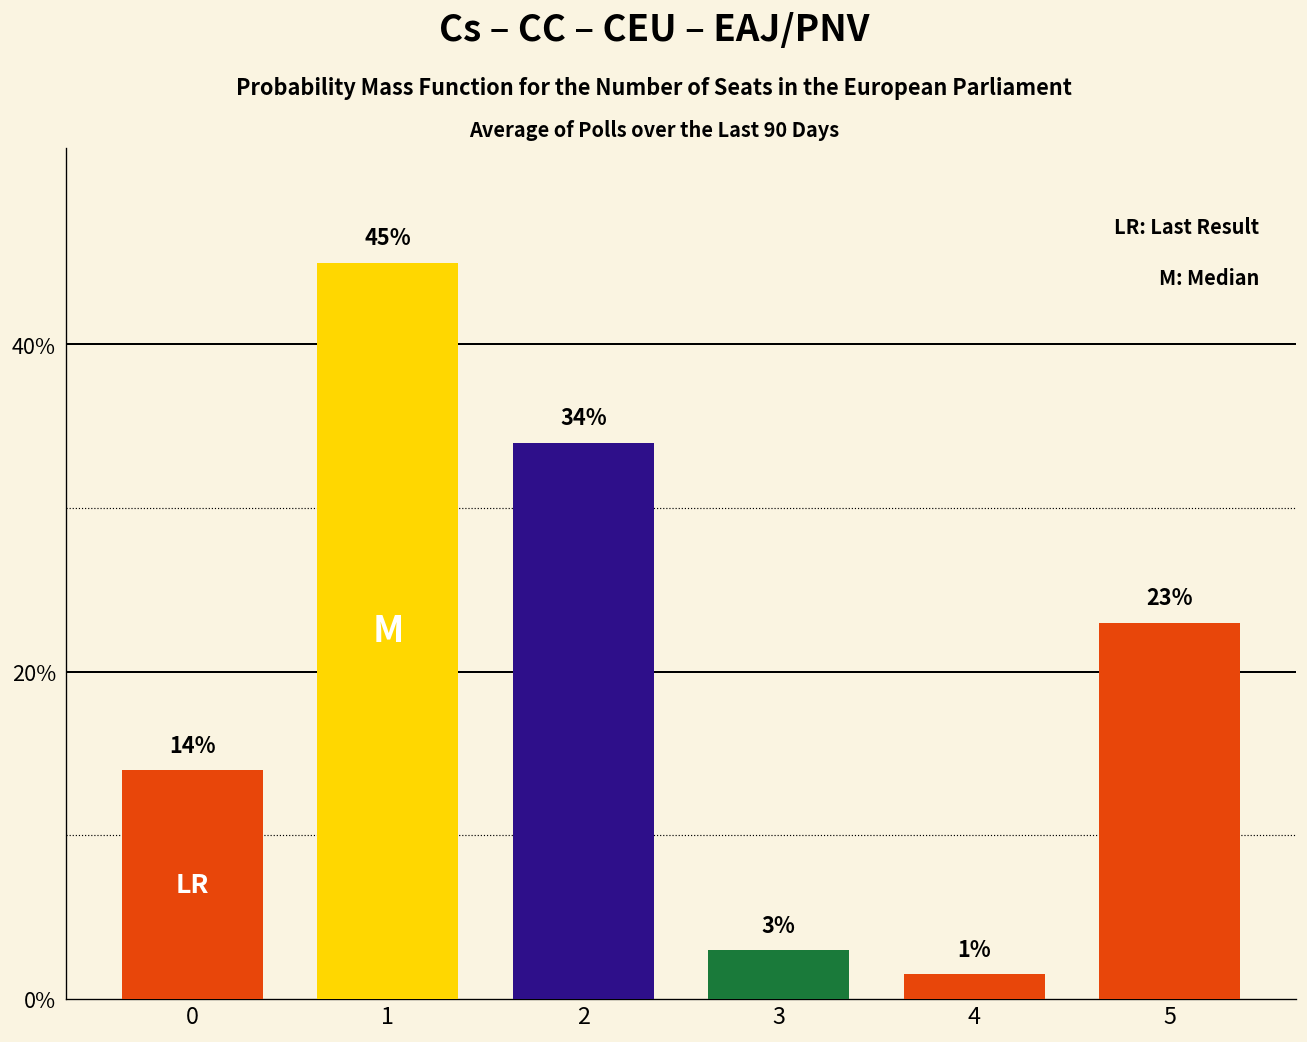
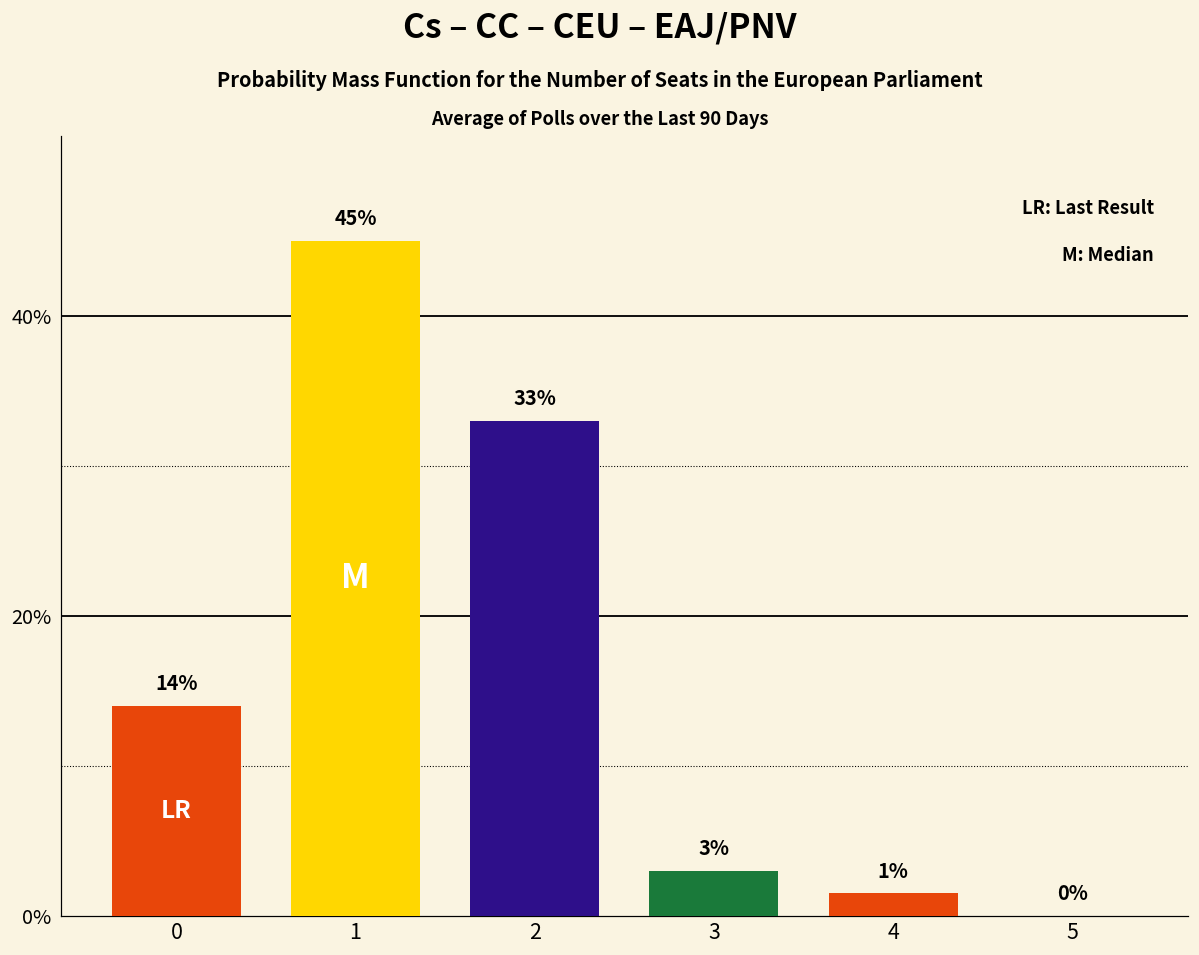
  {
    "0": "14%",
    "1": "45%",
-   "2": "34%",
+   "2": "33%",
    "3": "3%",
    "4": "1%",
-   "5": "23%"
+   "5": "0%"
  }
